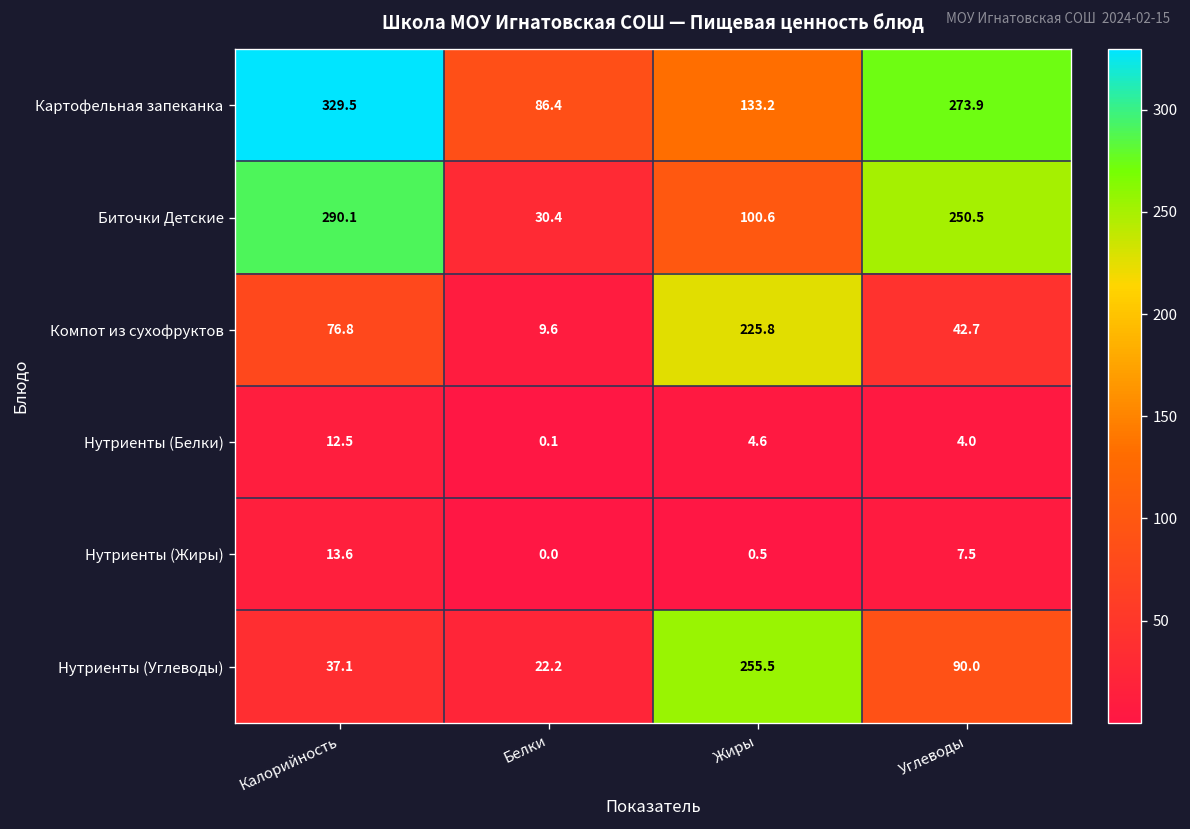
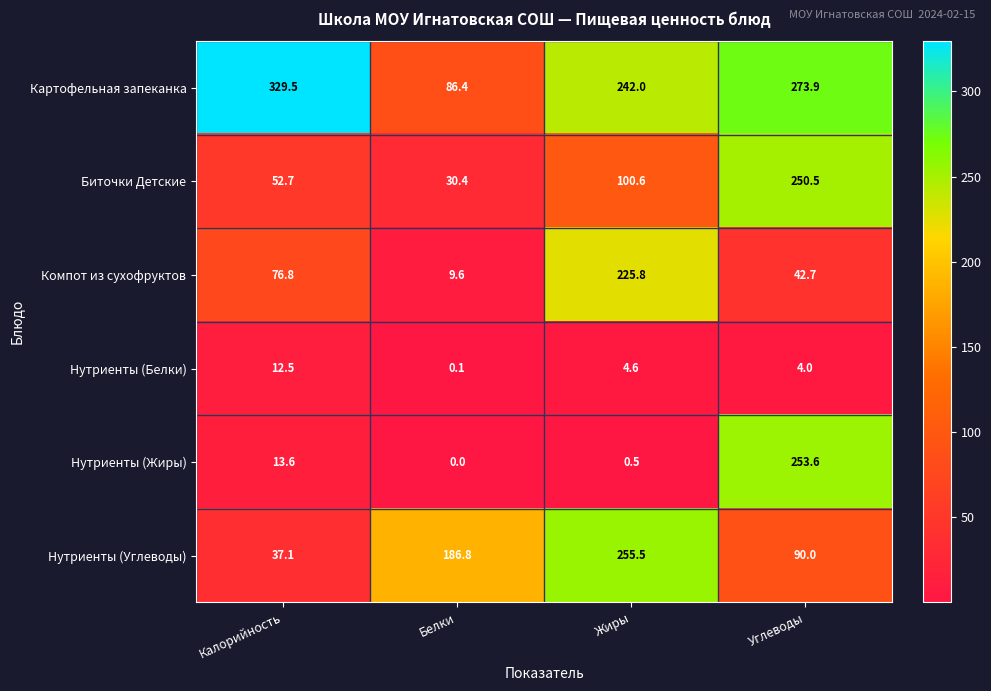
  {
    "Картофельная запеканка": {
      "Калорийность": 329.5,
      "Белки": 86.4,
-     "Жиры": 133.2,
+     "Жиры": 242.0,
      "Углеводы": 273.9
    },
    "Биточки Детские": {
-     "Калорийность": 290.1,
+     "Калорийность": 52.7,
      "Белки": 30.4,
      "Жиры": 100.6,
      "Углеводы": 250.5
    },
    "Компот из сухофруктов": {
      "Калорийность": 76.8,
      "Белки": 9.6,
      "Жиры": 225.8,
      "Углеводы": 42.7
    },
    "Нутриенты (Белки)": {
      "Калорийность": 12.5,
      "Белки": 0.1,
      "Жиры": 4.6,
      "Углеводы": 4.0
    },
    "Нутриенты (Жиры)": {
      "Калорийность": 13.6,
      "Белки": 0.0,
      "Жиры": 0.5,
-     "Углеводы": 7.5
+     "Углеводы": 253.6
    },
    "Нутриенты (Углеводы)": {
      "Калорийность": 37.1,
-     "Белки": 22.2,
+     "Белки": 186.8,
      "Жиры": 255.5,
      "Углеводы": 90.0
    }
  }
